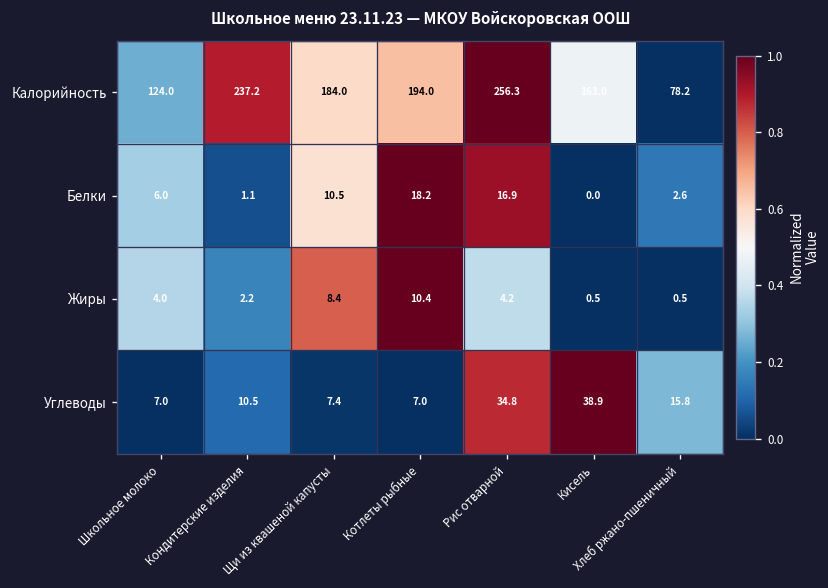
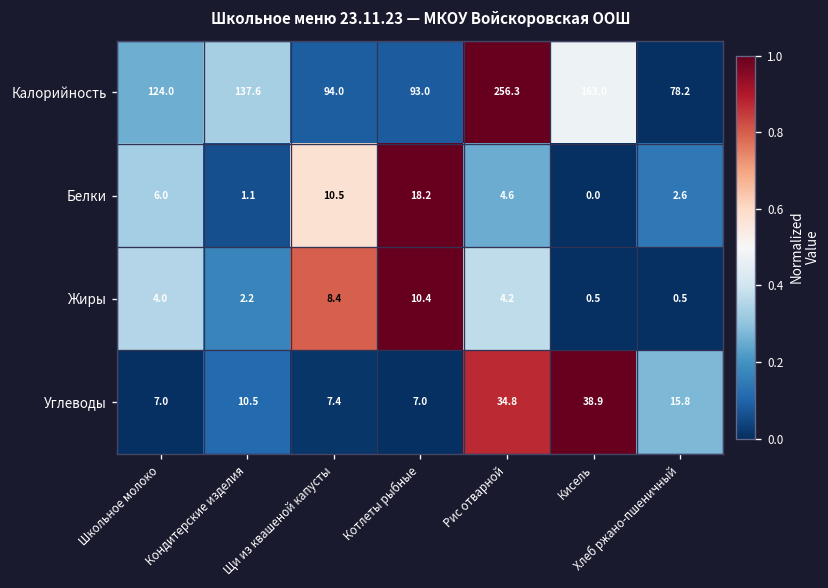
  {
    "Калорийность": {
      "Школьное молоко": 124.0,
-     "Кондитерские изделия": 237.2,
-     "Щи из квашеной капусты": 184.0,
-     "Котлеты рыбные": 194.0,
+     "Кондитерские изделия": 137.6,
+     "Щи из квашеной капусты": 94.0,
+     "Котлеты рыбные": 93.0,
      "Рис отварной": 256.3,
      "Хлеб ржано-пшеничный": 78.2
    },
    "Белки": {
      "Школьное молоко": 6.0,
      "Кондитерские изделия": 1.1,
      "Щи из квашеной капусты": 10.5,
      "Котлеты рыбные": 18.2,
-     "Рис отварной": 16.9,
+     "Рис отварной": 4.6,
      "Кисель": 0.0,
      "Хлеб ржано-пшеничный": 2.6
    },
    "Жиры": {
      "Школьное молоко": 4.0,
      "Кондитерские изделия": 2.2,
      "Щи из квашеной капусты": 8.4,
      "Котлеты рыбные": 10.4,
      "Рис отварной": 4.2,
      "Кисель": 0.5,
      "Хлеб ржано-пшеничный": 0.5
    },
    "Углеводы": {
      "Школьное молоко": 7.0,
      "Кондитерские изделия": 10.5,
      "Щи из квашеной капусты": 7.4,
      "Котлеты рыбные": 7.0,
      "Рис отварной": 34.8,
      "Кисель": 38.9,
      "Хлеб ржано-пшеничный": 15.8
    }
  }
